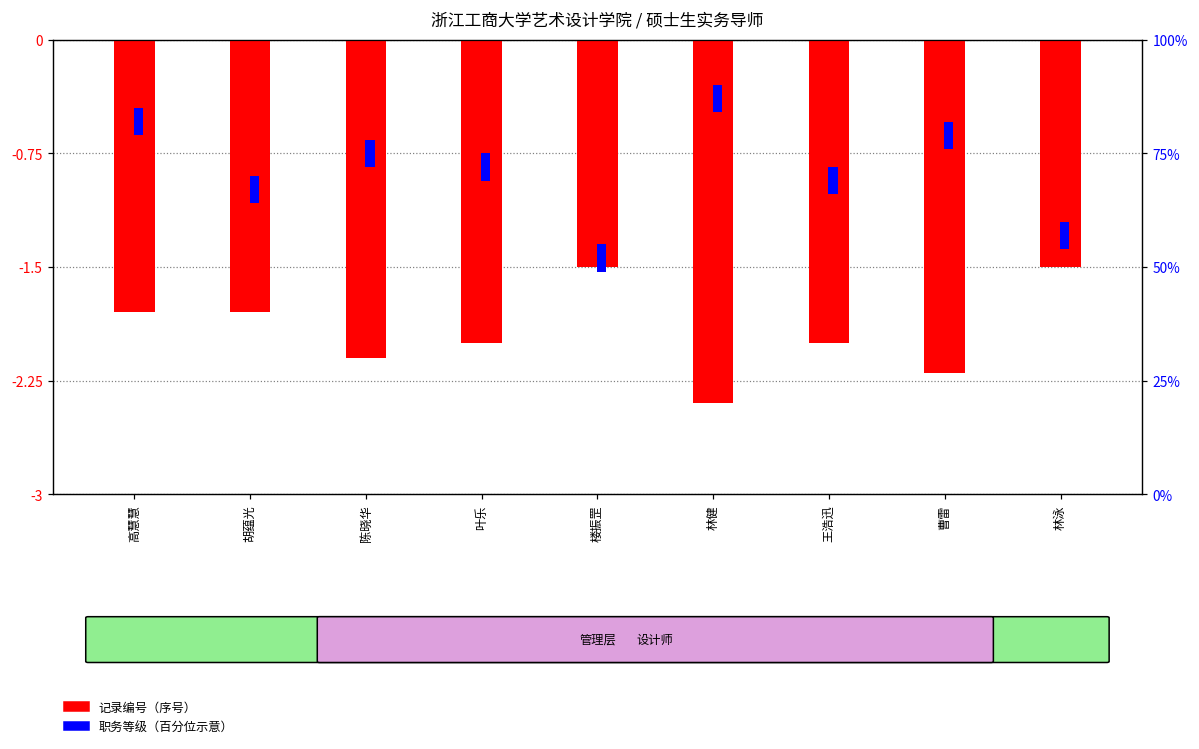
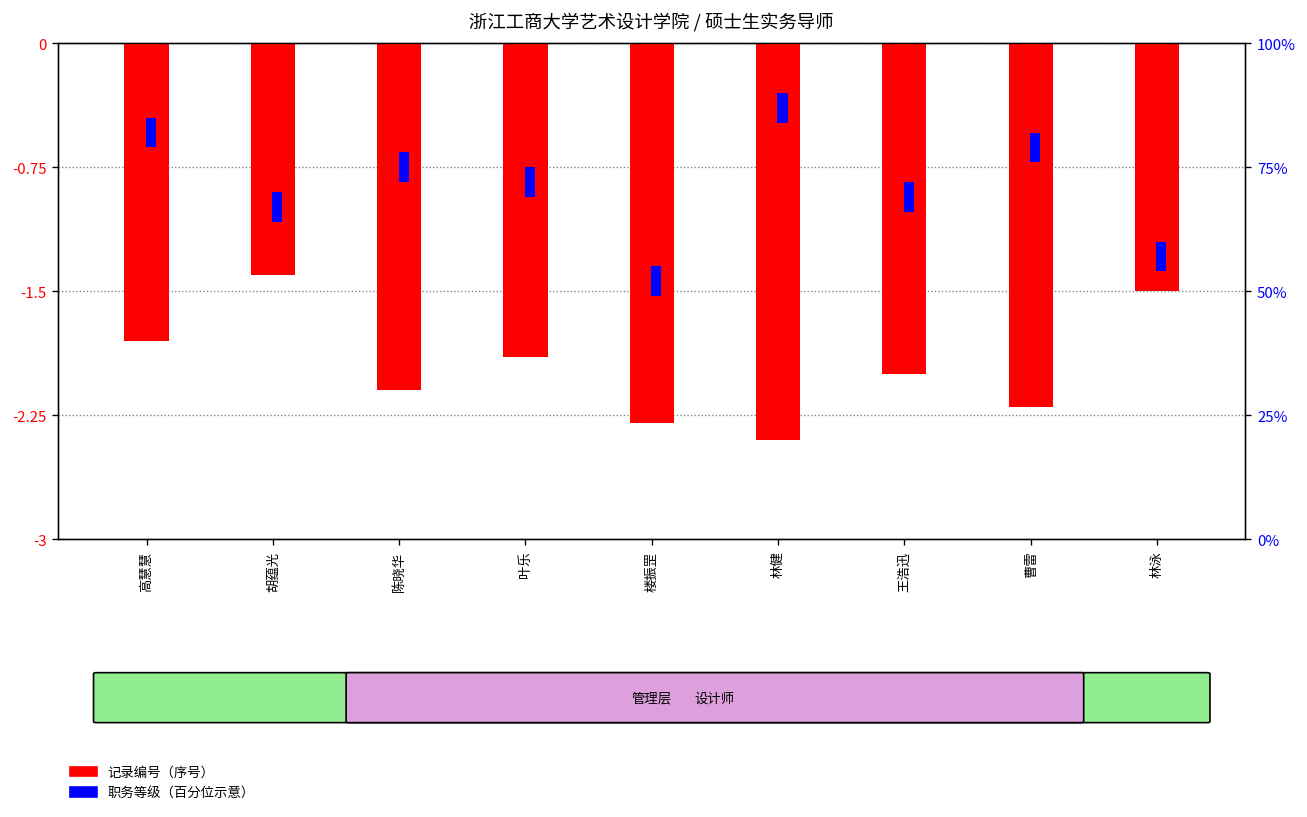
  {
    "记录编号（序号）": {
      "高慧慧": -1.8,
-     "胡蕴光": -1.8,
+     "胡蕴光": -1.4,
      "陈晓华": -2.1,
-     "叶乐": -2.0,
-     "楼振罡": -1.5,
+     "叶乐": -1.9,
+     "楼振罡": -2.3,
      "林健": -2.4,
      "王浩迅": -2.0,
      "曹雷": -2.2,
      "林泳": -1.5
    }
  }
